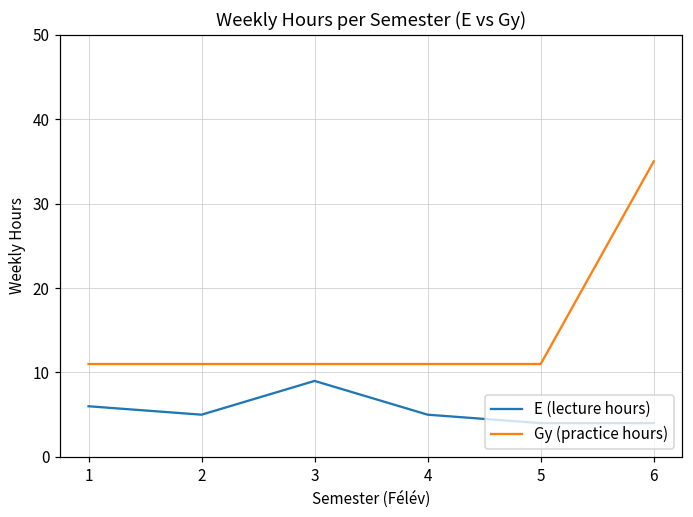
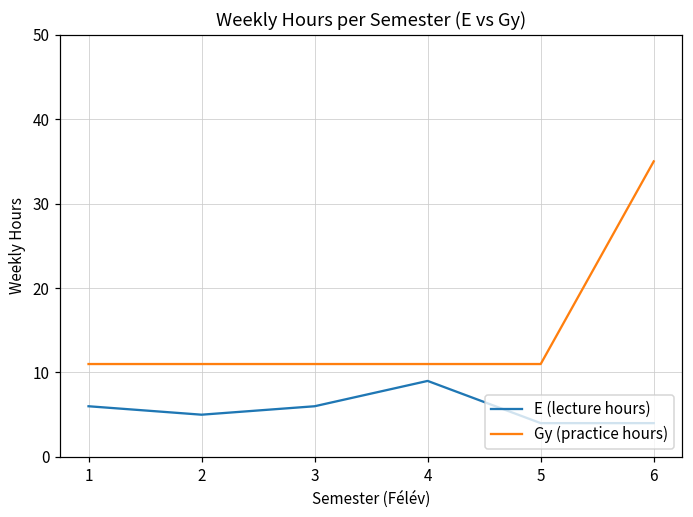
  {
    "E (lecture hours)": {
      "1": 6,
      "2": 5,
-     "3": 9,
-     "4": 5
+     "3": 6,
+     "4": 9
    },
    "Gy (practice hours)": {
      "1": 11,
      "2": 11,
      "3": 11,
      "4": 11,
      "5": 11,
      "6": 35
    }
  }
